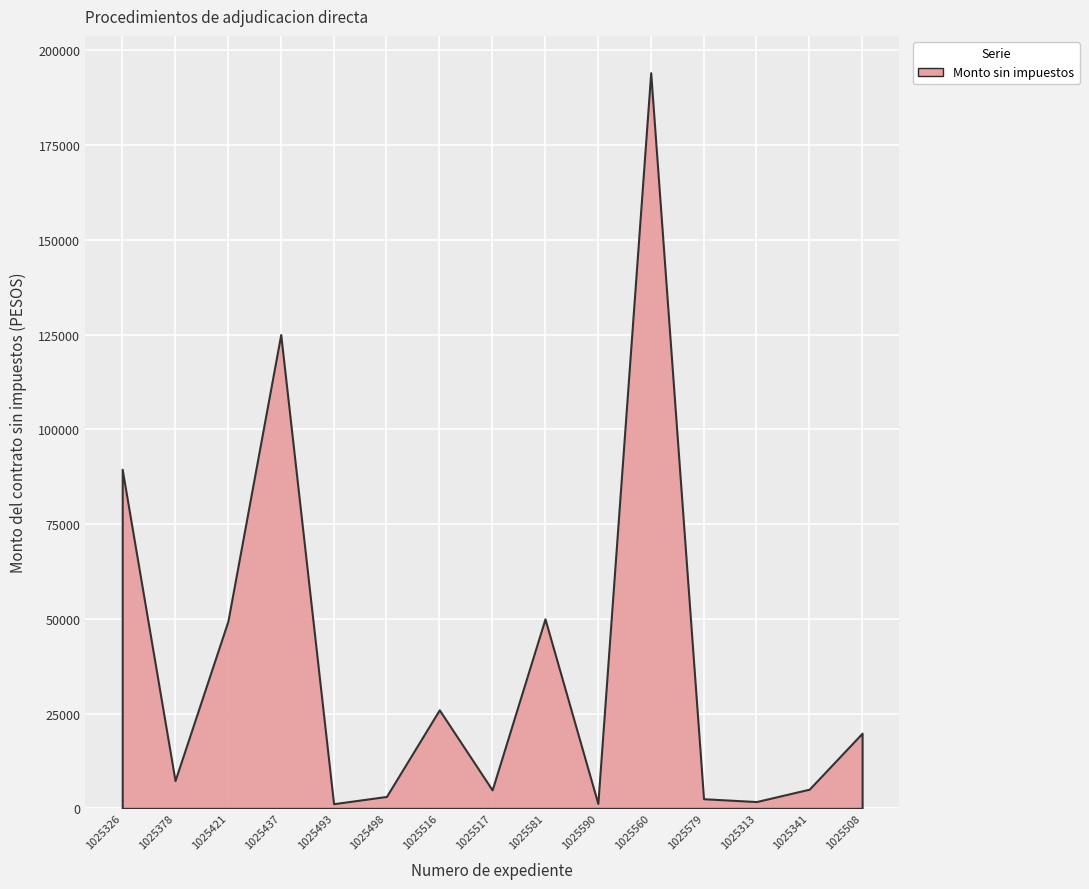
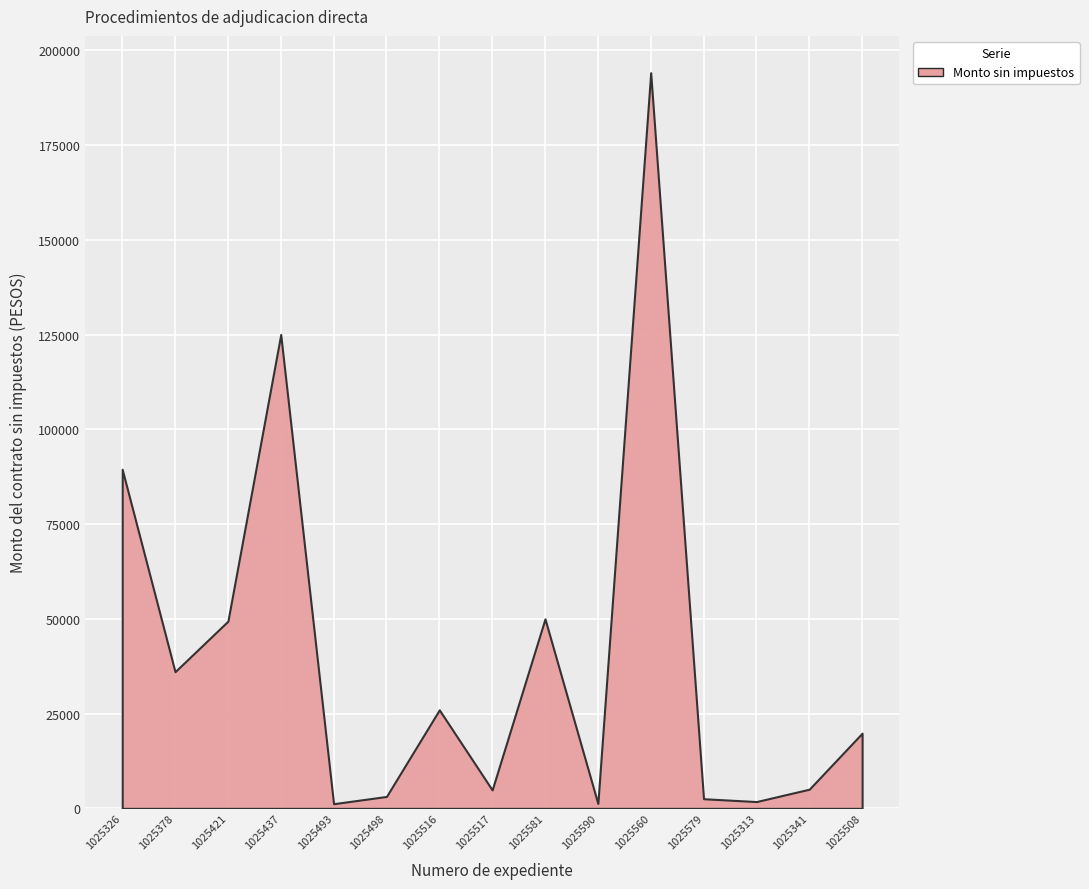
  {
    "1025326": 89000,
-   "1025378": 7000,
+   "1025378": 36000,
    "1025421": 49000,
    "1025437": 125000,
    "1025493": 1000,
    "1025498": 3000,
    "1025516": 26000,
    "1025517": 5000,
    "1025581": 50000,
    "1025590": 1000,
    "1025560": 194000,
    "1025579": 3000,
    "1025313": 2000,
    "1025341": 5000,
    "1025508": 20000
  }
